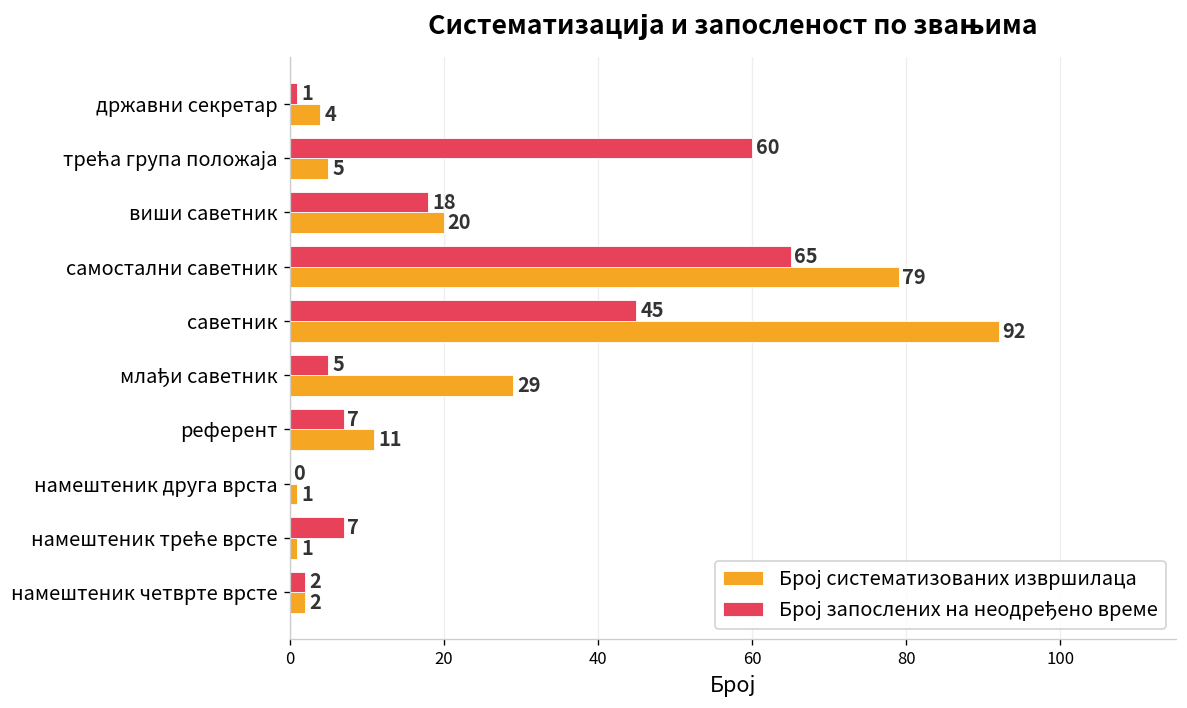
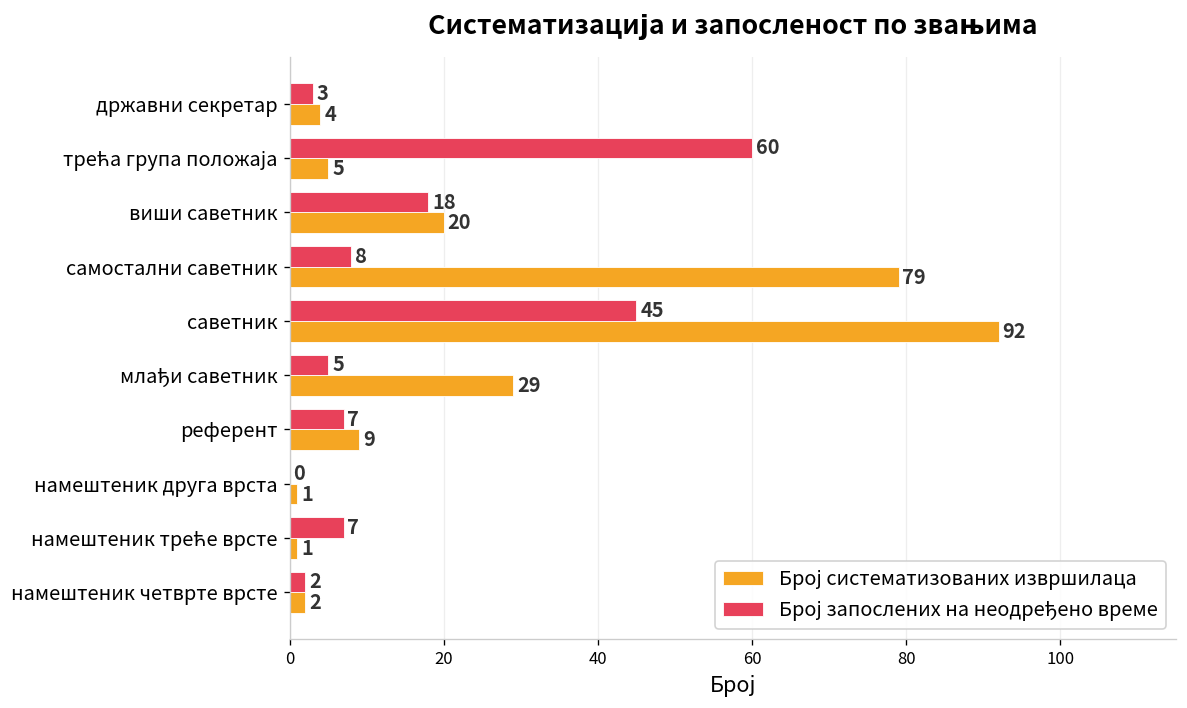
  {
    "Број систематизованих извршилаца": {
      "државни секретар": 4,
      "трећа група положаја": 5,
      "виши саветник": 20,
      "самостални саветник": 79,
      "саветник": 92,
      "млађи саветник": 29,
-     "референт": 11,
+     "референт": 9,
      "намештеник друга врста": 1,
      "намештеник треће врсте": 1,
      "намештеник четврте врсте": 2
    },
    "Број запослених на неодређено време": {
-     "државни секретар": 1,
+     "државни секретар": 3,
      "трећа група положаја": 60,
      "виши саветник": 18,
-     "самостални саветник": 65,
+     "самостални саветник": 8,
      "саветник": 45,
      "млађи саветник": 5,
      "референт": 7,
      "намештеник друга врста": 0,
      "намештеник треће врсте": 7,
      "намештеник четврте врсте": 2
    }
  }
